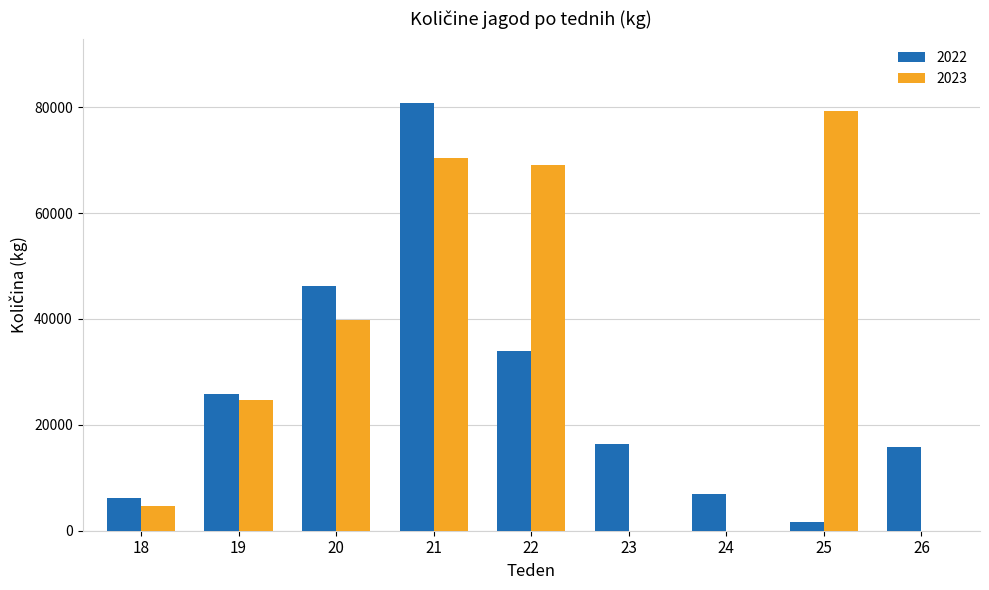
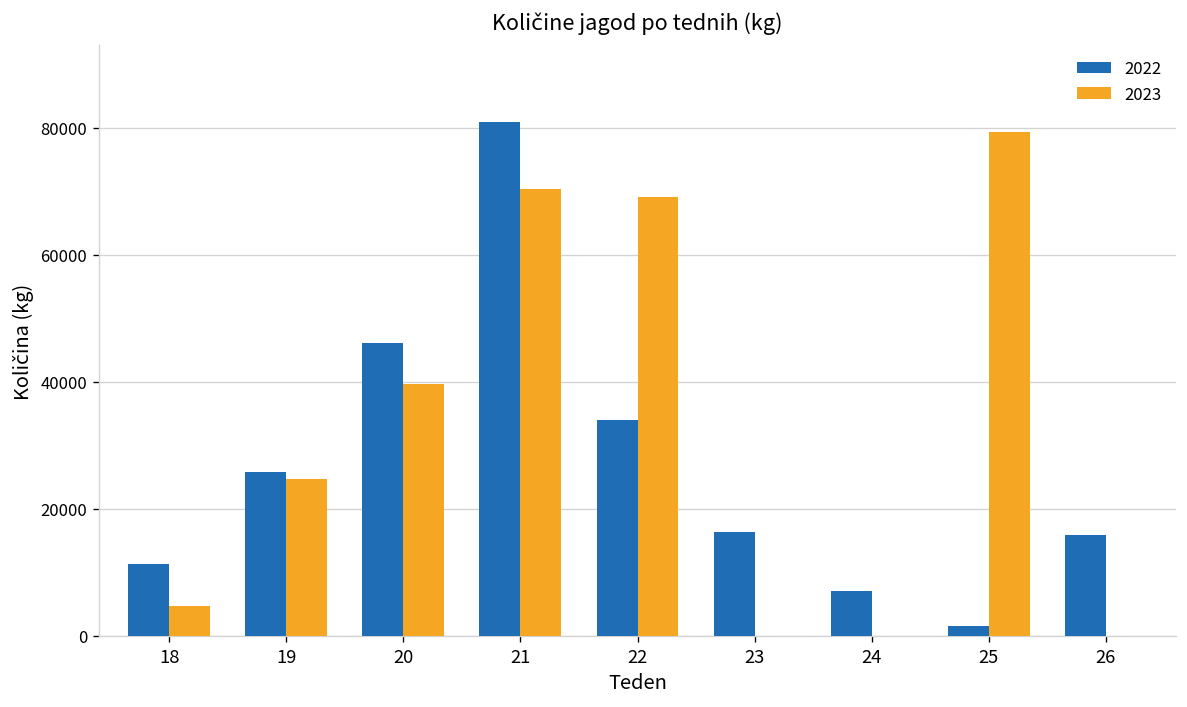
  {
    "2022": {
-     "18": 6000,
+     "18": 11000,
      "19": 26000,
      "20": 46000,
      "21": 81000,
      "22": 34000,
      "23": 16000,
      "24": 7000,
      "25": 2000,
      "26": 16000
    },
    "2023": {
      "18": 5000,
      "19": 25000,
      "20": 40000,
      "21": 70000,
      "22": 69000,
      "23": 0,
      "24": 0,
      "25": 79000,
      "26": 0
    }
  }
